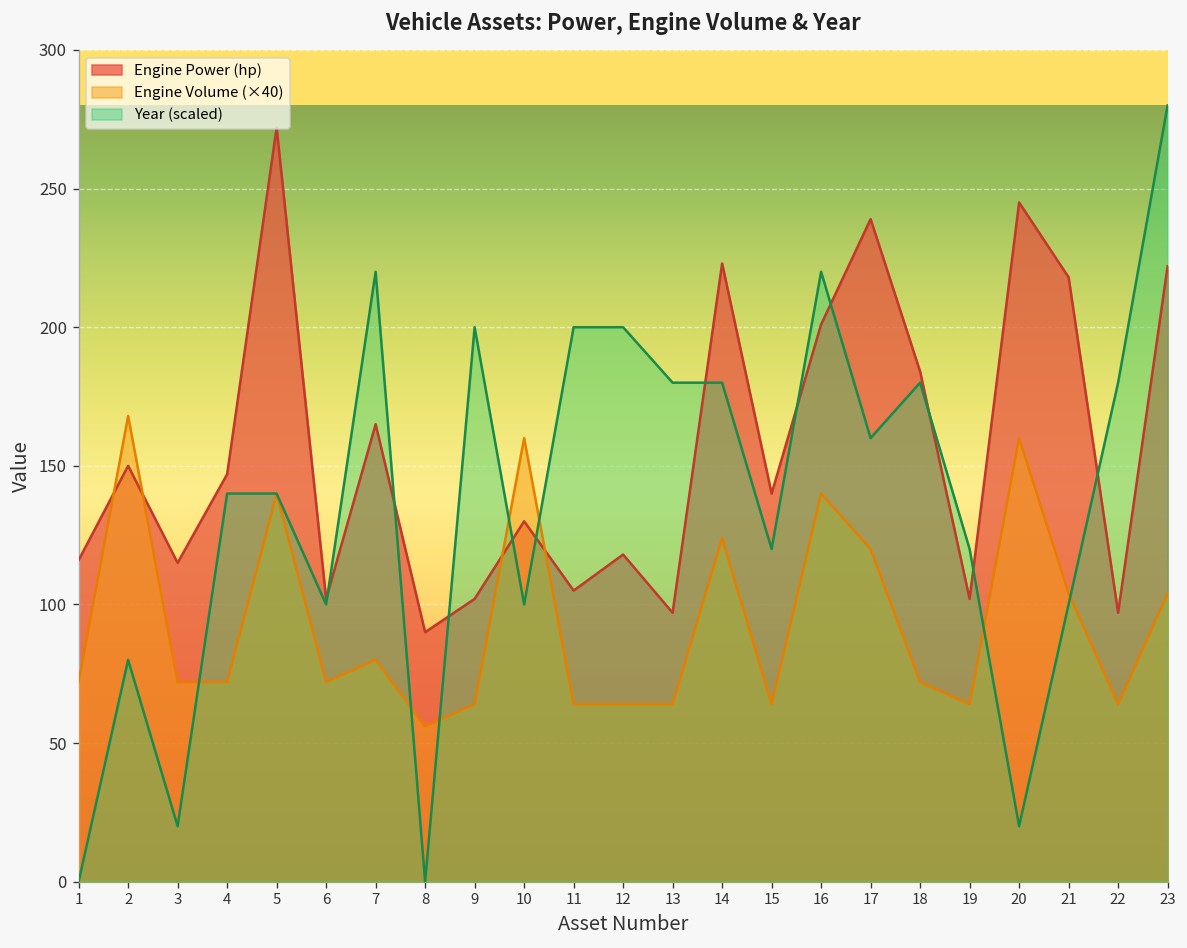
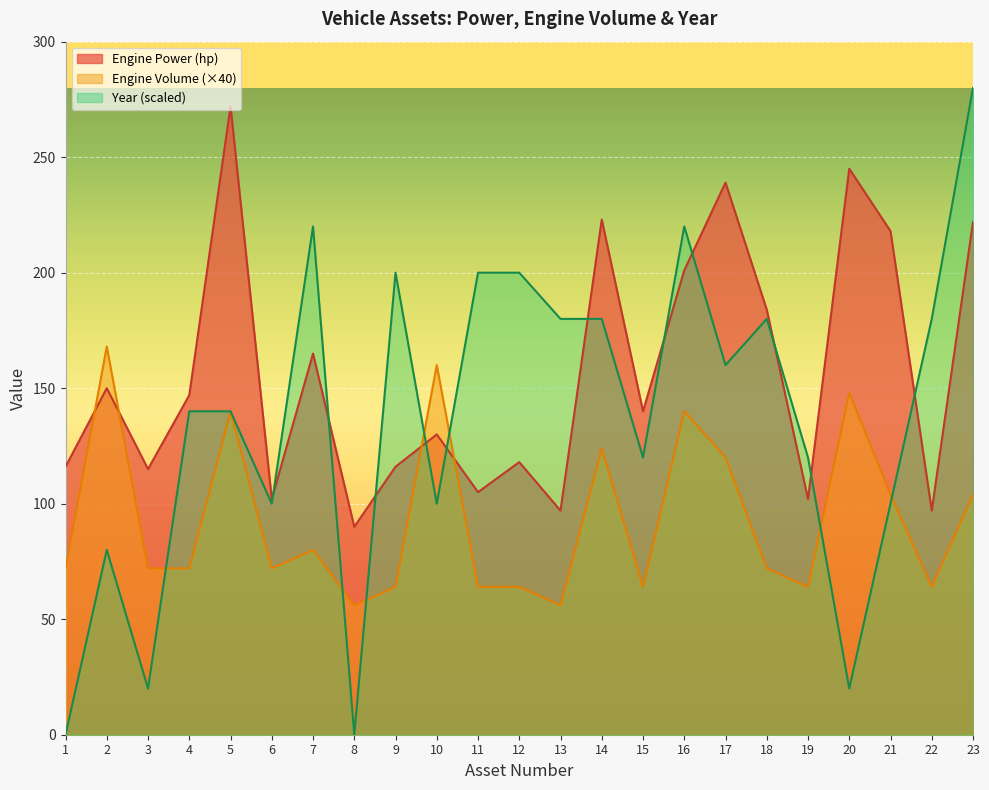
  {
    "Engine Power (hp)": {
      "1": 116,
      "2": 150,
      "3": 115,
      "4": 147,
      "6": 102,
      "7": 165,
      "8": 90,
-     "9": 102,
+     "9": 116,
      "10": 130,
      "11": 105,
      "12": 118,
      "13": 97,
      "14": 223,
      "15": 140,
      "16": 201,
      "17": 239,
      "18": 184,
      "19": 102,
      "20": 245,
      "21": 218,
      "22": 97,
      "23": 222
    },
    "Engine Volume (×40)": {
      "1": 72,
      "2": 168,
      "3": 72,
      "4": 72,
      "6": 72,
      "7": 80,
      "8": 56,
      "9": 64,
      "10": 160,
      "11": 64,
      "12": 64,
-     "13": 64,
+     "13": 56,
      "14": 124,
      "15": 64,
      "16": 140,
      "17": 120,
      "18": 72,
      "19": 64,
-     "20": 160,
+     "20": 148,
      "21": 104,
      "22": 64,
      "23": 104
    },
    "Year (scaled)": {
      "1": 0,
      "2": 80,
      "3": 20,
      "4": 140,
      "6": 100,
      "7": 220,
      "8": 0,
      "9": 200,
      "10": 100,
      "11": 200,
      "12": 200,
      "13": 180,
      "14": 180,
      "15": 120,
      "16": 220,
      "17": 160,
      "18": 180,
      "19": 120,
      "20": 20,
      "21": 100,
      "22": 180,
      "23": 280
    }
  }
